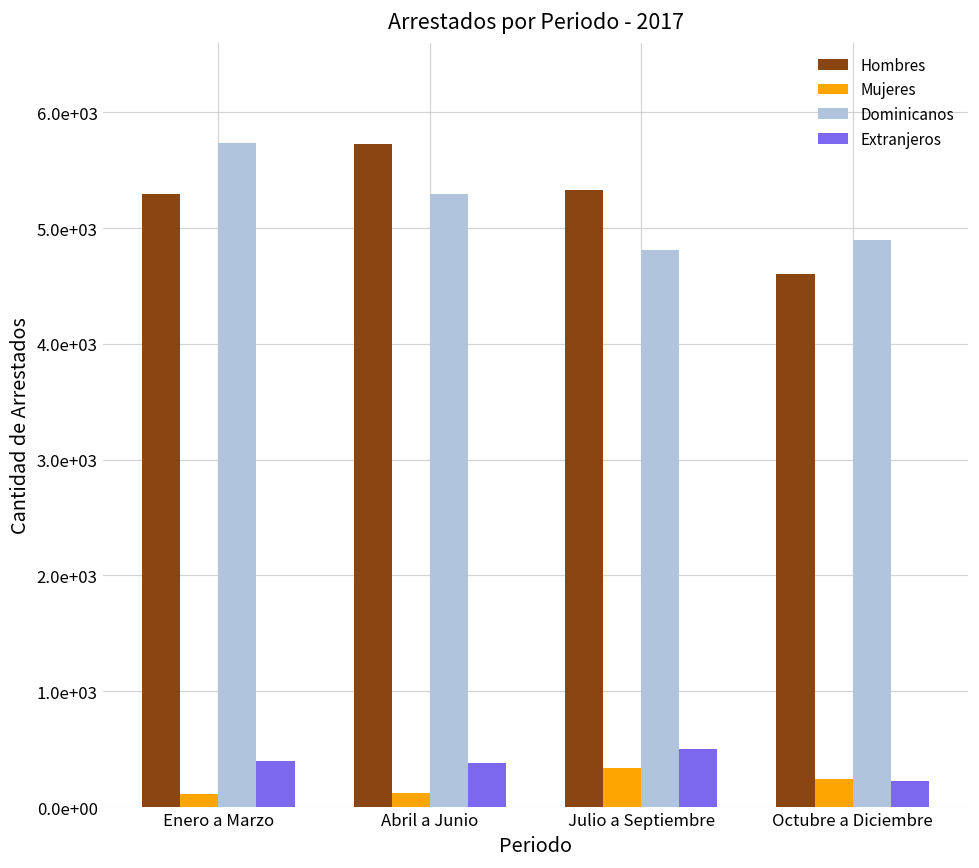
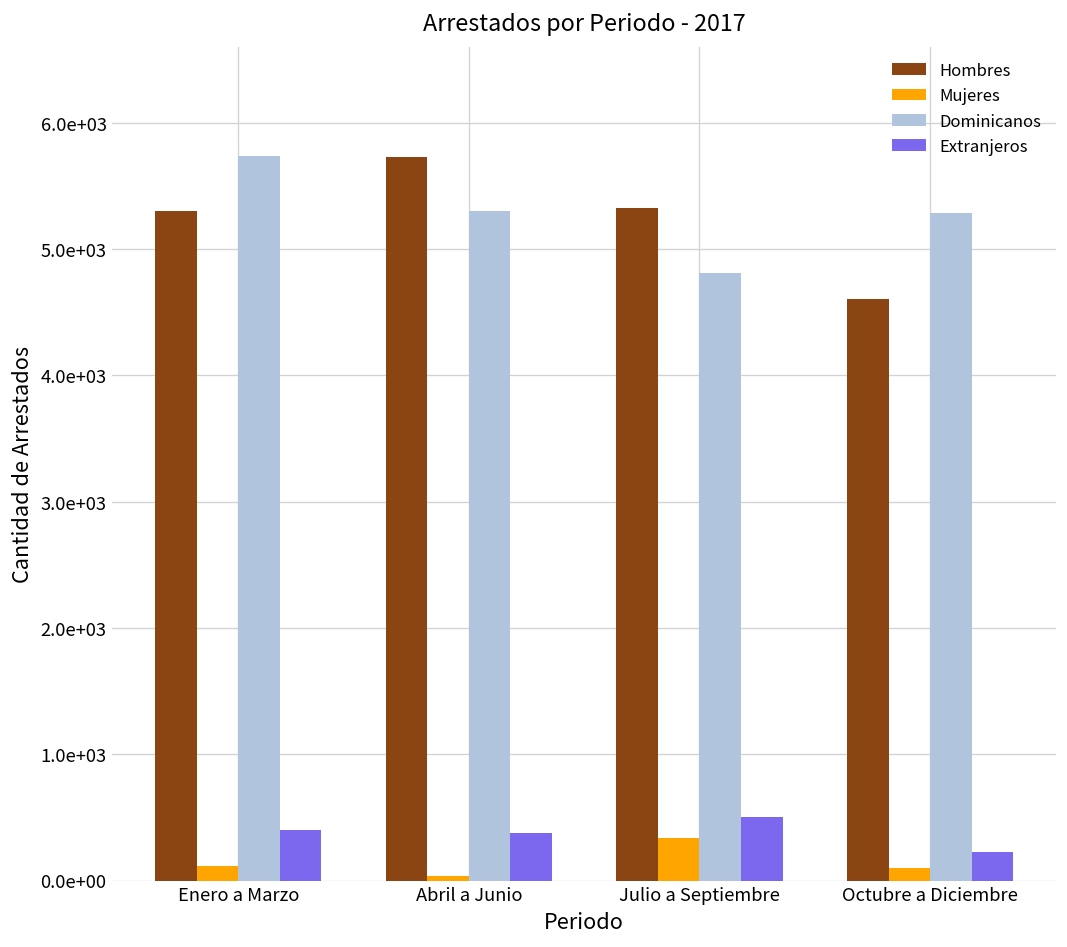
  {
    "Hombres": {
      "Enero a Marzo": 5300,
      "Abril a Junio": 5720,
      "Julio a Septiembre": 5330,
      "Octubre a Diciembre": 4610
    },
    "Mujeres": {
      "Enero a Marzo": 110,
-     "Abril a Junio": 120,
+     "Abril a Junio": 40,
      "Julio a Septiembre": 340,
-     "Octubre a Diciembre": 240
+     "Octubre a Diciembre": 100
    },
    "Dominicanos": {
      "Enero a Marzo": 5740,
      "Abril a Junio": 5300,
      "Julio a Septiembre": 4810,
-     "Octubre a Diciembre": 4900
+     "Octubre a Diciembre": 5290
    },
    "Extranjeros": {
      "Enero a Marzo": 400,
      "Abril a Junio": 380,
      "Julio a Septiembre": 500,
      "Octubre a Diciembre": 230
    }
  }
